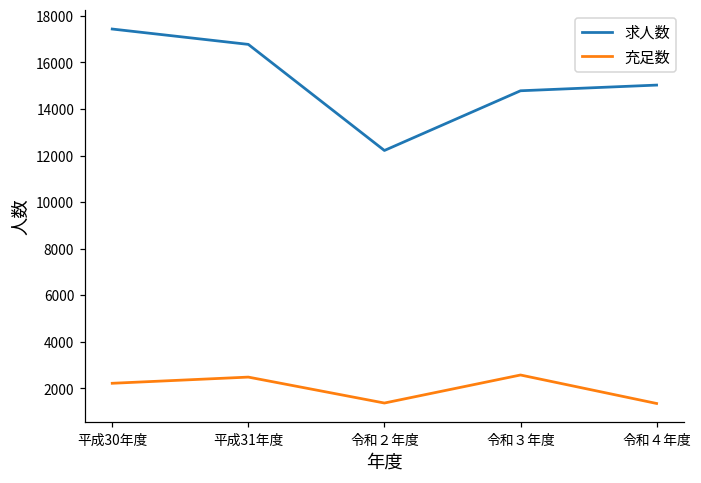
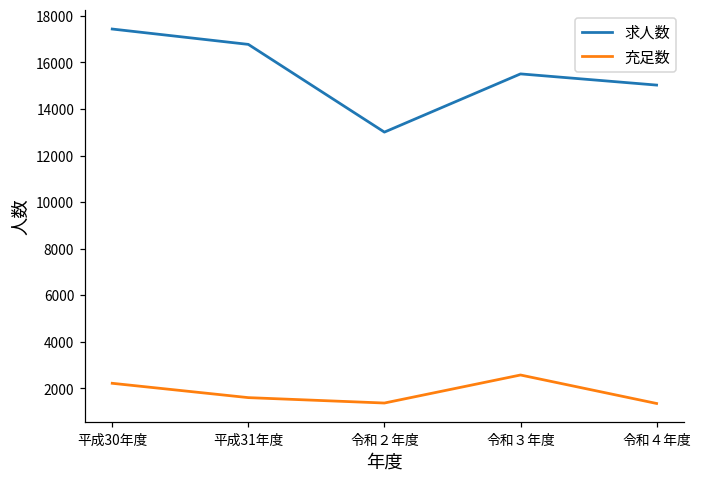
  {
    "求人数": {
      "平成30年度": 17400,
      "平成31年度": 16800,
-     "令和２年度": 12200,
-     "令和３年度": 14800,
+     "令和２年度": 13000,
+     "令和３年度": 15500,
      "令和４年度": 15000
    },
    "充足数": {
      "平成30年度": 2200,
-     "平成31年度": 2500,
+     "平成31年度": 1600,
      "令和２年度": 1400,
      "令和３年度": 2600,
      "令和４年度": 1400
    }
  }
